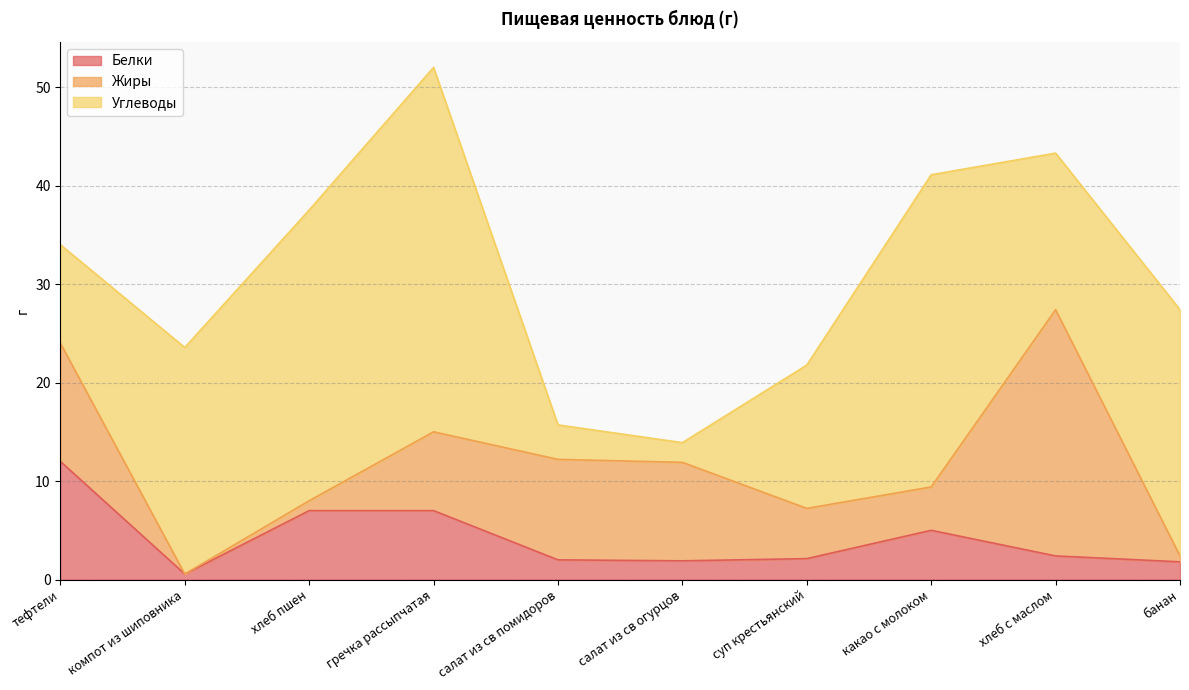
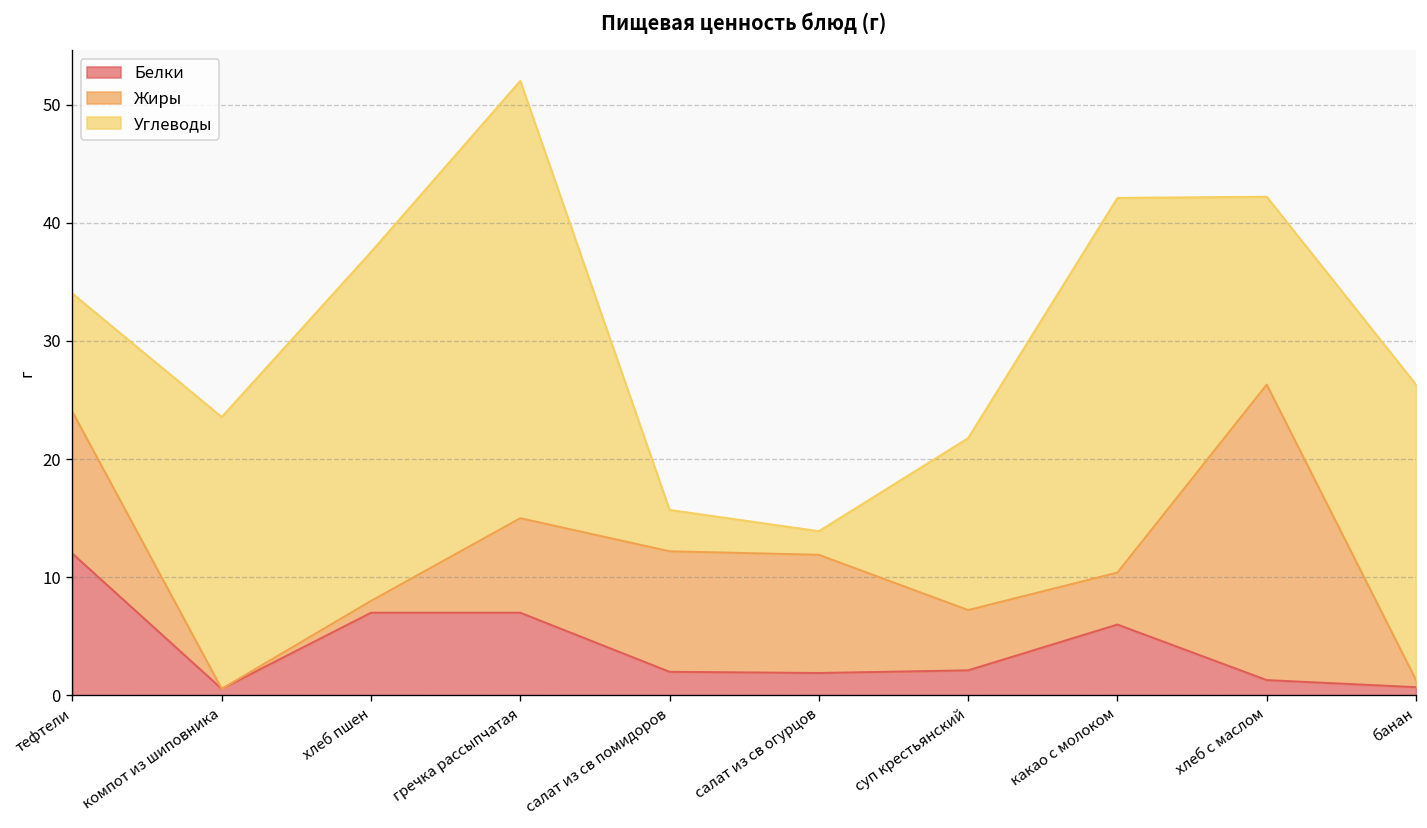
  {
    "Белки": {
      "тефтели": 12,
      "хлеб пшен": 7,
      "гречка рассыпчатая": 7,
      "салат из св помидоров": 2,
      "салат из св огурцов": 2,
      "суп крестьянский": 2,
-     "какао с молоком": 5,
-     "хлеб с маслом": 2,
-     "банан": 2
+     "какао с молоком": 6,
+     "хлеб с маслом": 1,
+     "банан": 1
    }
  }
